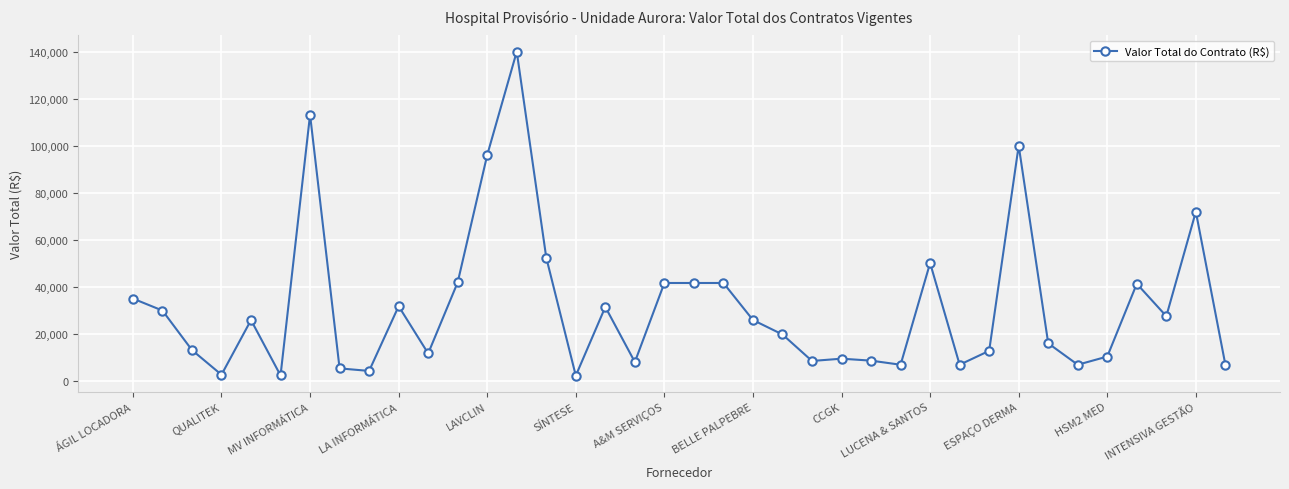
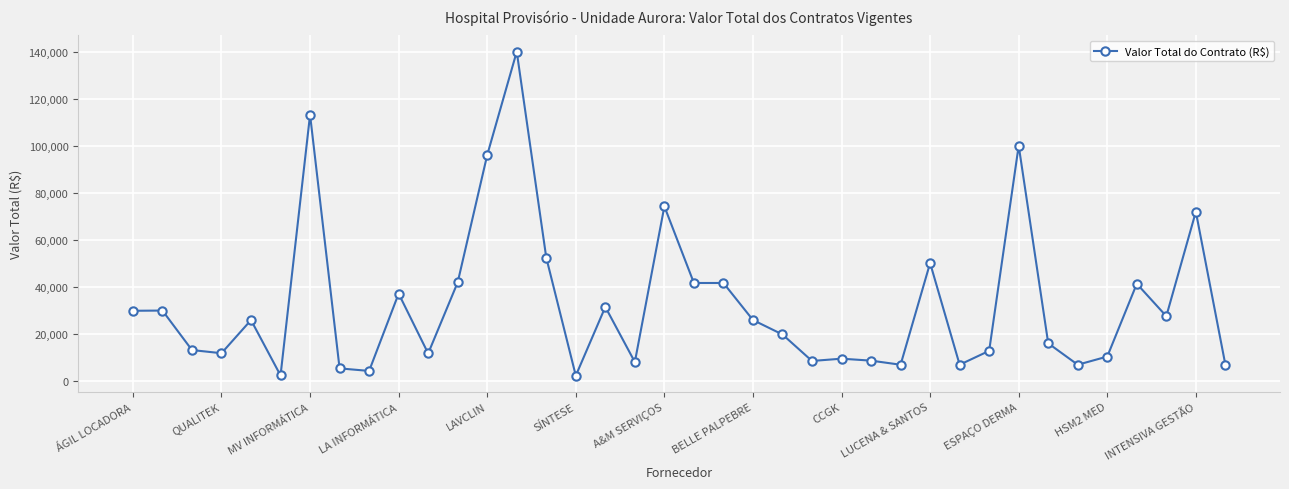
  {
-   "ÁGIL LOCADORA": "35,000",
-   "QUALITEK": "3,000",
+   "ÁGIL LOCADORA": "30,000",
+   "QUALITEK": "12,000",
    "MV INFORMÁTICA": "113,000",
-   "LA INFORMÁTICA": "32,000",
+   "LA INFORMÁTICA": "37,000",
    "LAVCLIN": "96,000",
    "SÍNTESE": "2,000",
-   "A&M SERVIÇOS": "42,000",
+   "A&M SERVIÇOS": "74,000",
    "BELLE PALPEBRE": "26,000",
    "CCGK": "10,000",
    "LUCENA & SANTOS": "50,000",
    "ESPAÇO DERMA": "100,000",
    "HSM2 MED": "10,000",
    "INTENSIVA GESTÃO": "72,000"
  }
